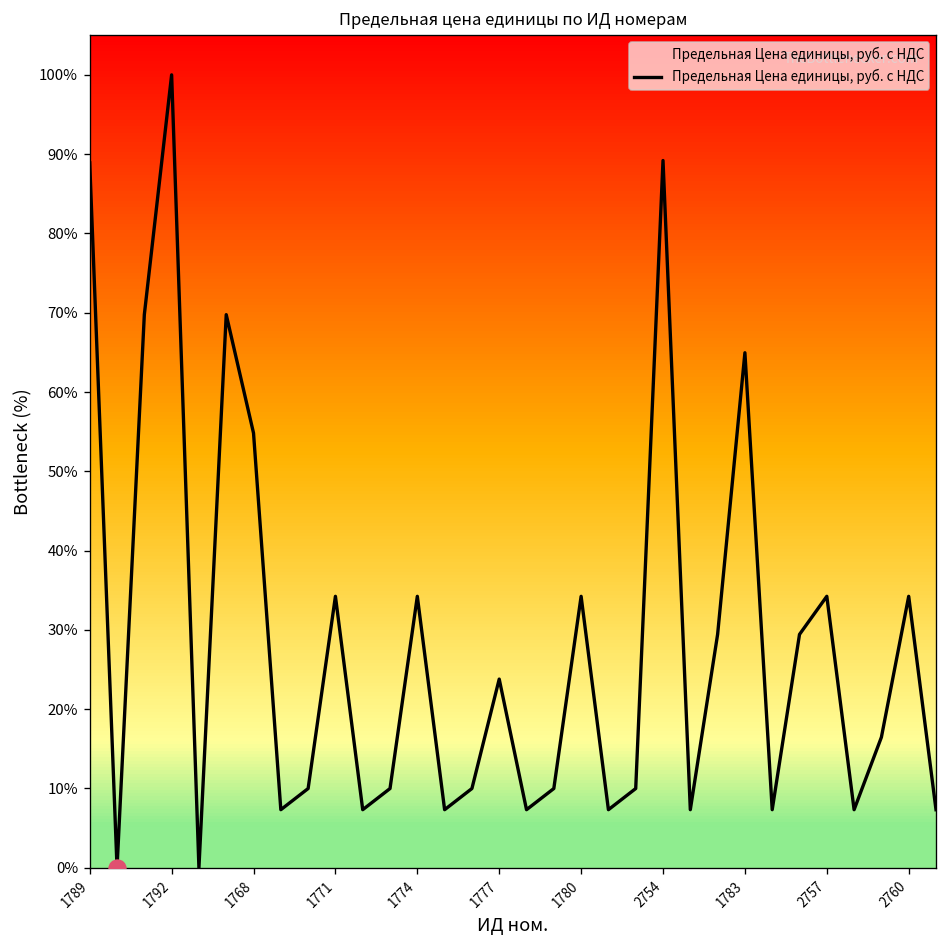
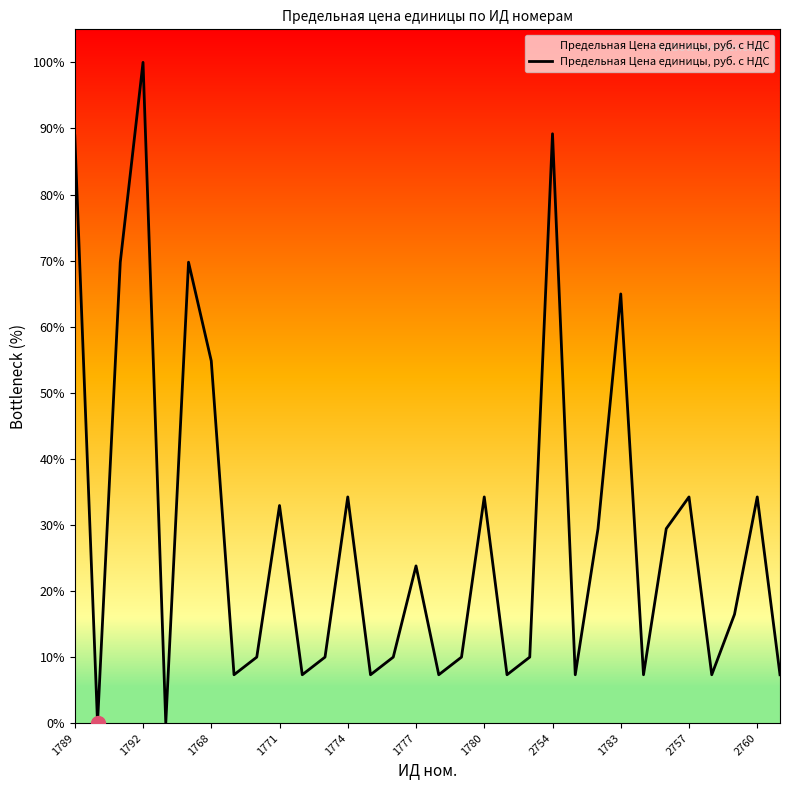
  {
    "Предельная Цена единицы, руб. с НДС": {
      "1789": "89%",
      "1792": "100%",
      "1768": "55%",
-     "1771": "34%",
+     "1771": "33%",
      "1774": "34%",
      "1777": "24%",
      "1780": "34%",
      "2754": "89%",
      "1783": "65%",
      "2757": "34%",
      "2760": "34%"
    }
  }
